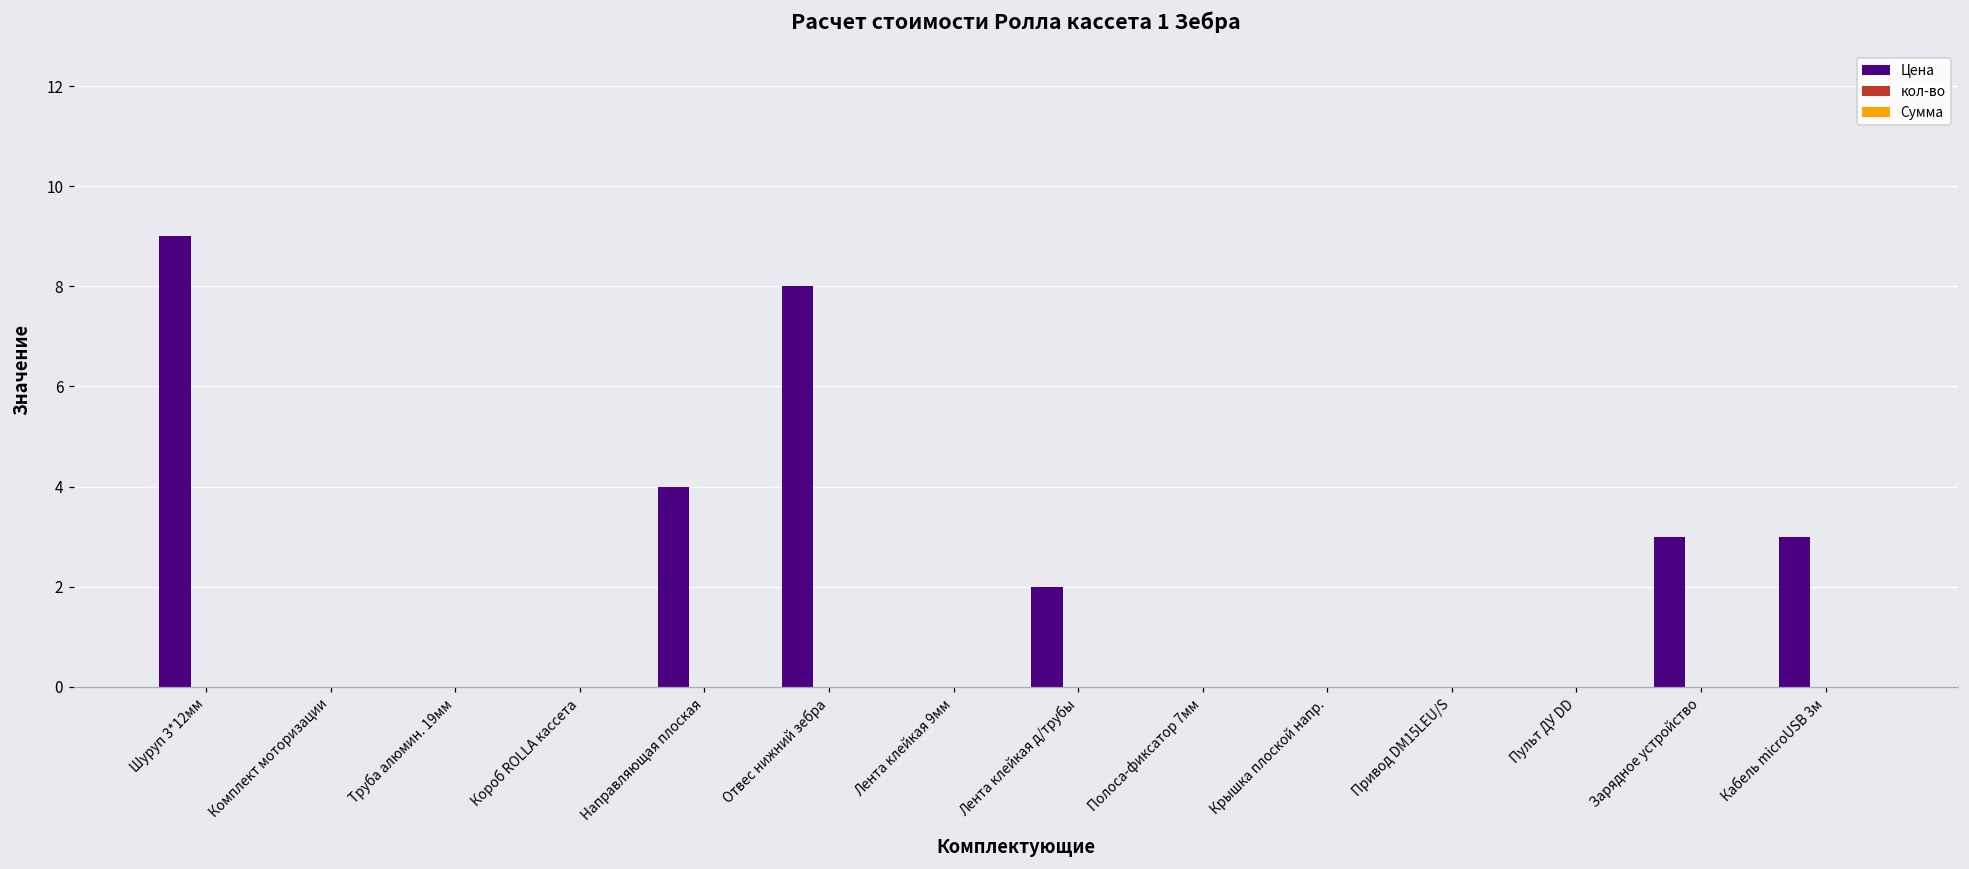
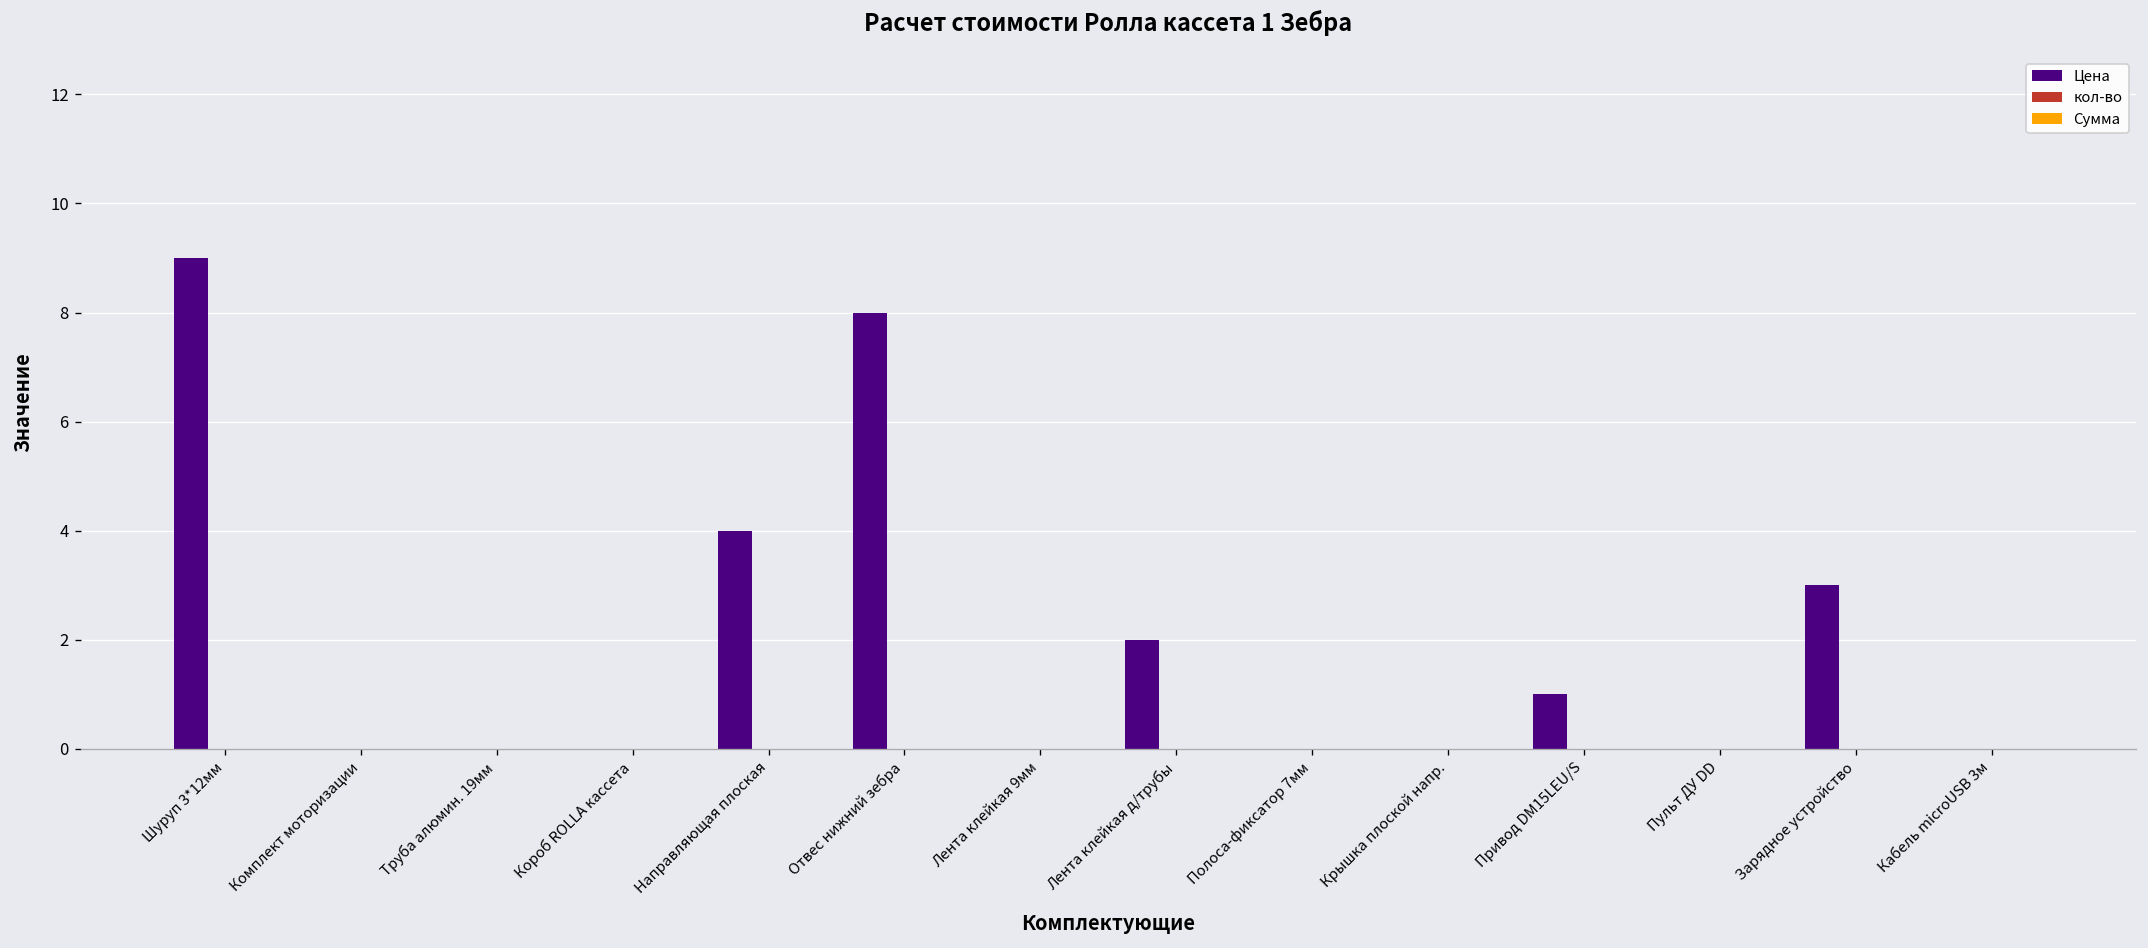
  {
    "Цена": {
      "Шуруп 3*12мм": 9,
      "Комплект моторизации": 0,
      "Труба алюмин. 19мм": 0,
      "Короб ROLLA кассета": 0,
      "Направляющая плоская": 4,
      "Отвес нижний зебра": 8,
      "Лента клейкая 9мм": 0,
      "Лента клейкая д/трубы": 2,
      "Полоса-фиксатор 7мм": 0,
      "Крышка плоской напр.": 0,
-     "Привод DM15LEU/S": 0,
+     "Привод DM15LEU/S": 1,
      "Пульт ДУ DD": 0,
      "Зарядное устройство": 3,
-     "Кабель microUSB 3м": 3
+     "Кабель microUSB 3м": 0
    },
    "кол-во": {
      "Шуруп 3*12мм": 0,
      "Комплект моторизации": 0,
      "Труба алюмин. 19мм": 0,
      "Короб ROLLA кассета": 0,
      "Направляющая плоская": 0,
      "Отвес нижний зебра": 0,
      "Лента клейкая 9мм": 0,
      "Лента клейкая д/трубы": 0,
      "Полоса-фиксатор 7мм": 0,
      "Крышка плоской напр.": 0,
      "Привод DM15LEU/S": 0,
      "Пульт ДУ DD": 0,
      "Зарядное устройство": 0,
      "Кабель microUSB 3м": 0
    },
    "Сумма": {
      "Шуруп 3*12мм": 0,
      "Комплект моторизации": 0,
      "Труба алюмин. 19мм": 0,
      "Короб ROLLA кассета": 0,
      "Направляющая плоская": 0,
      "Отвес нижний зебра": 0,
      "Лента клейкая 9мм": 0,
      "Лента клейкая д/трубы": 0,
      "Полоса-фиксатор 7мм": 0,
      "Крышка плоской напр.": 0,
      "Привод DM15LEU/S": 0,
      "Пульт ДУ DD": 0,
      "Зарядное устройство": 0,
      "Кабель microUSB 3м": 0
    }
  }
